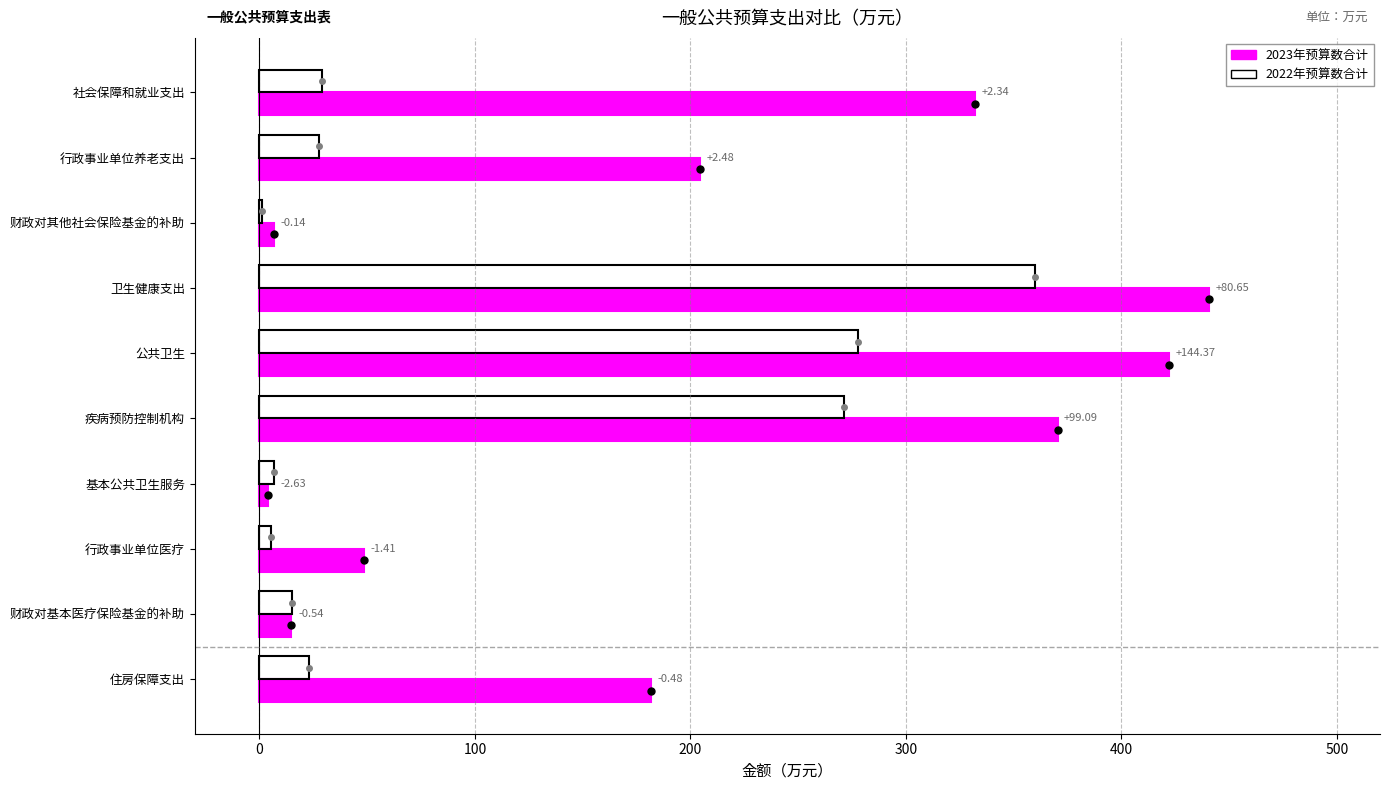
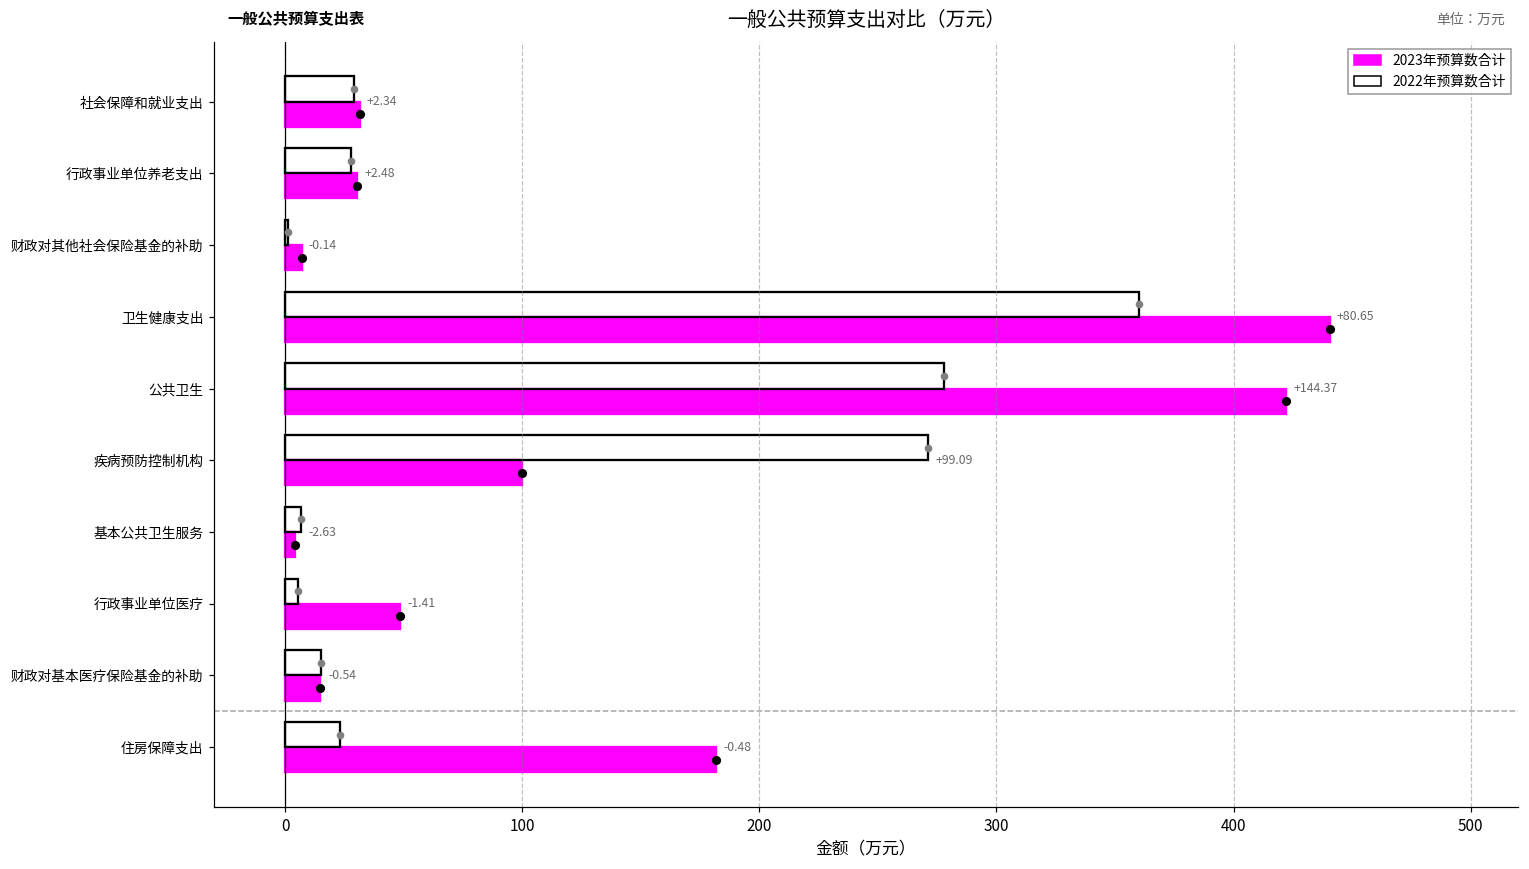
  {
    "2023年预算数合计": {
-     "社会保障和就业支出": 332,
-     "行政事业单位养老支出": 204,
-     "疾病预防控制机构": 370,
+     "社会保障和就业支出": 31,
+     "行政事业单位养老支出": 30,
+     "疾病预防控制机构": 100,
      "基本公共卫生服务": 4,
      "财政对基本医疗保险基金的补助": 15
    }
  }
